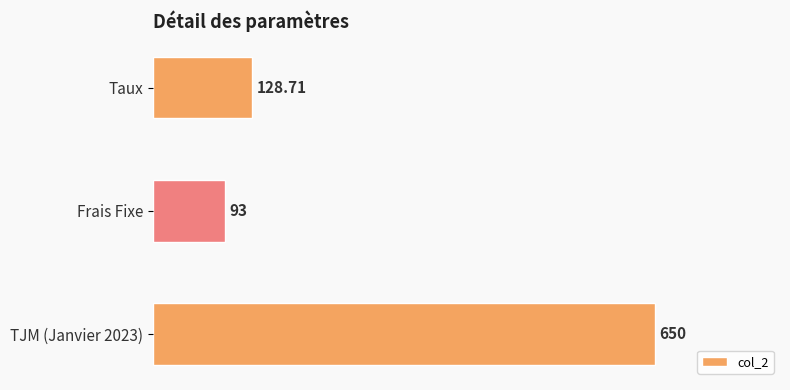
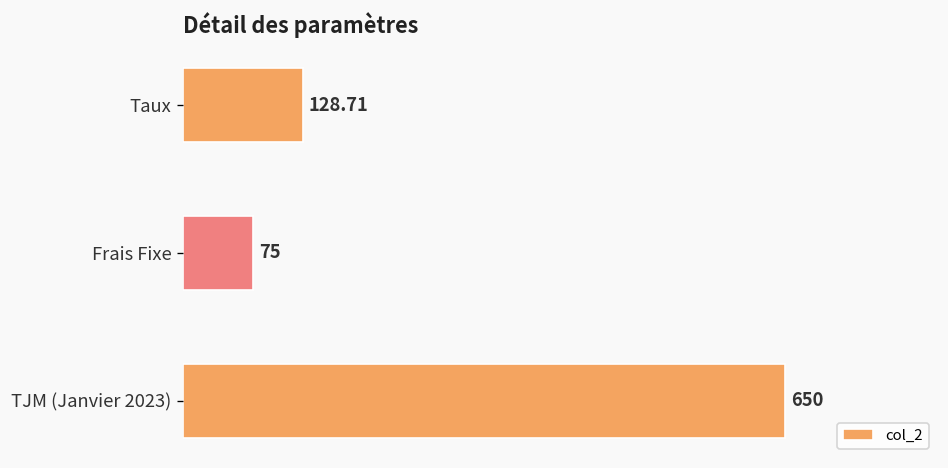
  {
    "Taux": 128.71,
-   "Frais Fixe": 93,
+   "Frais Fixe": 75,
    "TJM (Janvier 2023)": 650
  }
